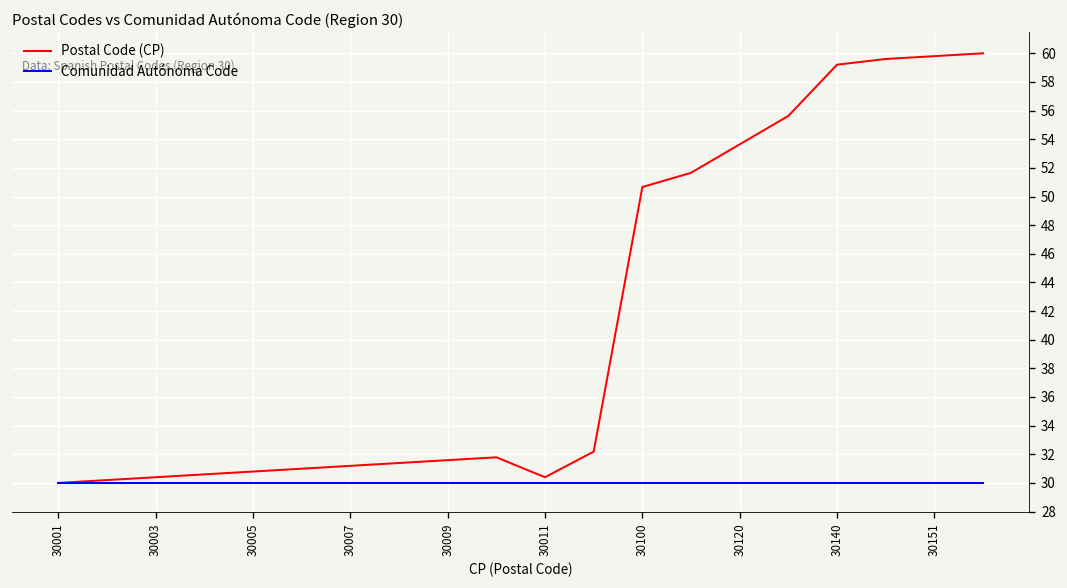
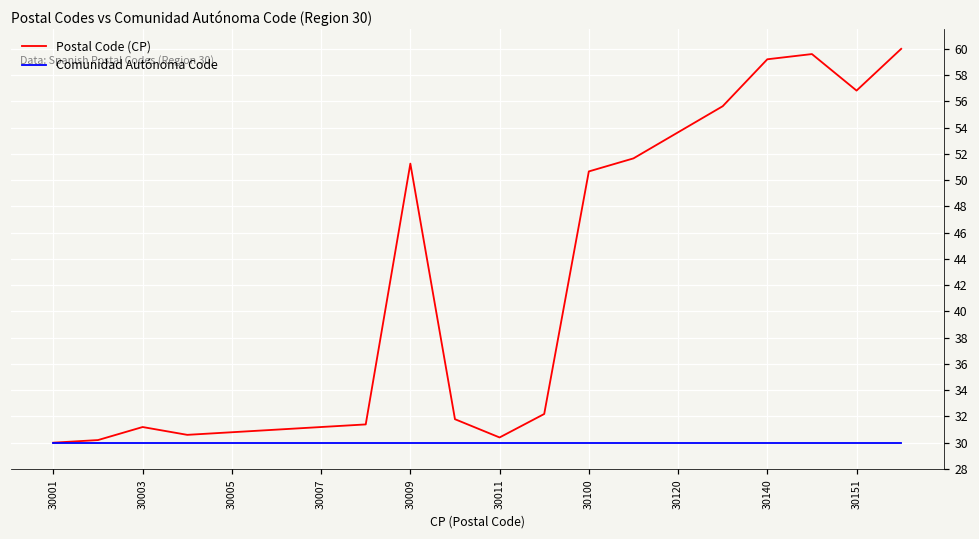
  {
    "Postal Code (CP)": {
-     "30003": 30.4,
+     "30003": 31.2,
      "30005": 30.8,
      "30007": 31.2,
-     "30009": 31.6,
+     "30009": 51.3,
      "30011": 30.4,
      "30100": 50.7,
      "30120": 53.6,
      "30140": 59.2,
-     "30151": 59.8
+     "30151": 56.8
    },
    "Comunidad Autónoma Code": {
      "30003": 30.0,
      "30005": 30.0,
      "30007": 30.0,
      "30009": 30.0,
      "30011": 30.0,
      "30100": 30.0,
      "30120": 30.0,
      "30140": 30.0,
      "30151": 30.0
    }
  }
